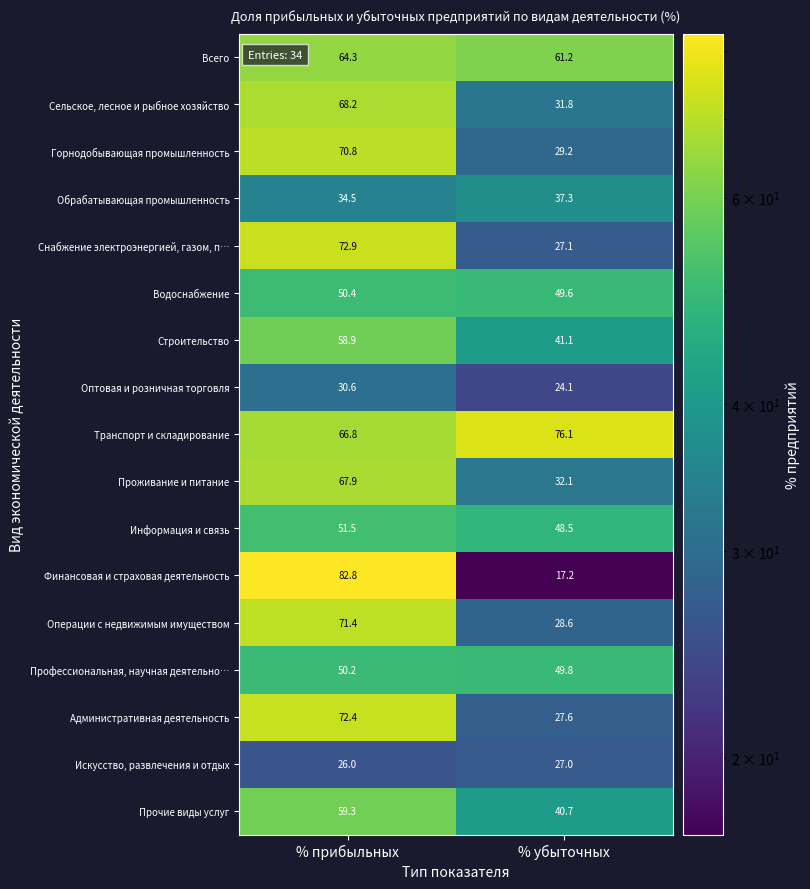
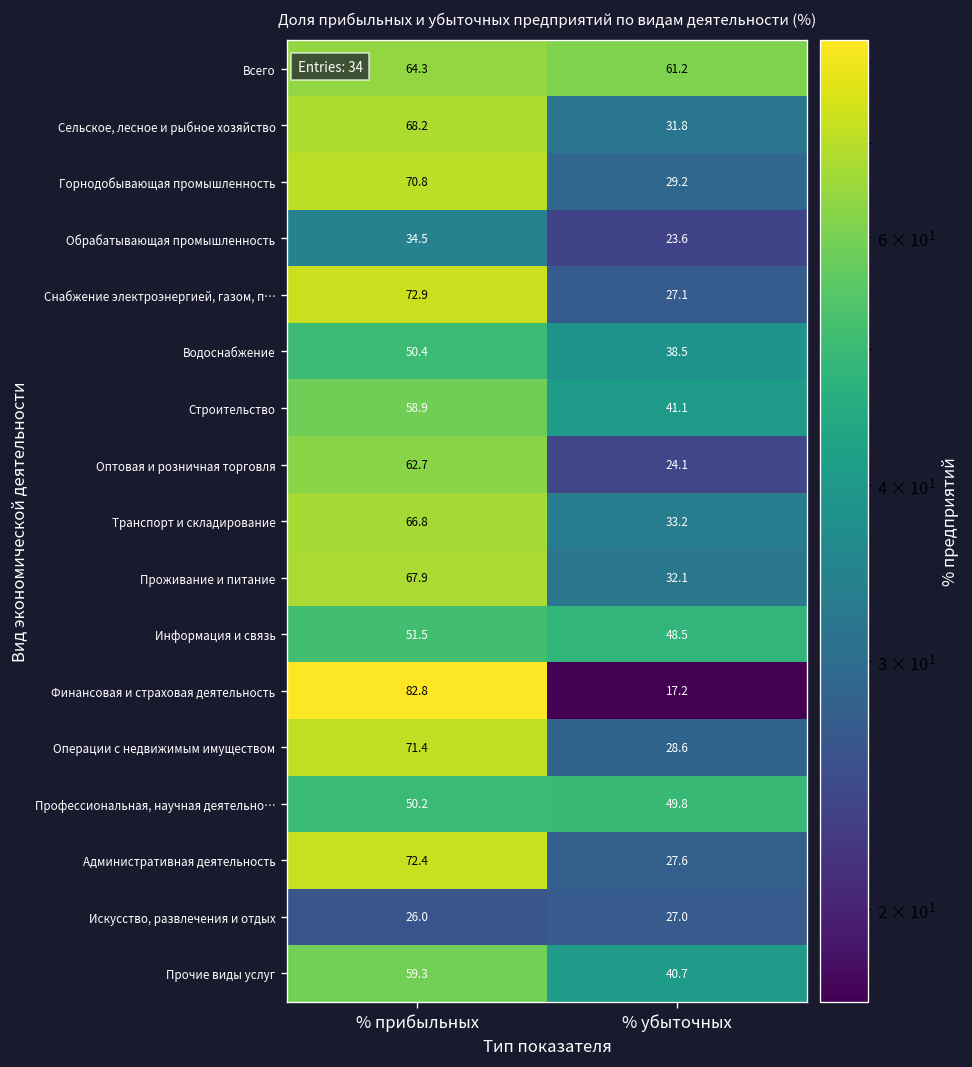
  {
    "Всего": {
      "% прибыльных": 64.3,
      "% убыточных": 61.2
    },
    "Сельское, лесное и рыбное хозяйство": {
      "% прибыльных": 68.2,
      "% убыточных": 31.8
    },
    "Горнодобывающая промышленность": {
      "% прибыльных": 70.8,
      "% убыточных": 29.2
    },
    "Обрабатывающая промышленность": {
      "% прибыльных": 34.5,
-     "% убыточных": 37.3
+     "% убыточных": 23.6
    },
    "Снабжение электроэнергией, газом, п…": {
      "% прибыльных": 72.9,
      "% убыточных": 27.1
    },
    "Водоснабжение": {
      "% прибыльных": 50.4,
-     "% убыточных": 49.6
+     "% убыточных": 38.5
    },
    "Строительство": {
      "% прибыльных": 58.9,
      "% убыточных": 41.1
    },
    "Оптовая и розничная торговля": {
-     "% прибыльных": 30.6,
+     "% прибыльных": 62.7,
      "% убыточных": 24.1
    },
    "Транспорт и складирование": {
      "% прибыльных": 66.8,
-     "% убыточных": 76.1
+     "% убыточных": 33.2
    },
    "Проживание и питание": {
      "% прибыльных": 67.9,
      "% убыточных": 32.1
    },
    "Информация и связь": {
      "% прибыльных": 51.5,
      "% убыточных": 48.5
    },
    "Финансовая и страховая деятельность": {
      "% прибыльных": 82.8,
      "% убыточных": 17.2
    },
    "Операции с недвижимым имуществом": {
      "% прибыльных": 71.4,
      "% убыточных": 28.6
    },
    "Профессиональная, научная деятельно…": {
      "% прибыльных": 50.2,
      "% убыточных": 49.8
    },
    "Административная деятельность": {
      "% прибыльных": 72.4,
      "% убыточных": 27.6
    },
    "Искусство, развлечения и отдых": {
      "% прибыльных": 26.0,
      "% убыточных": 27.0
    },
    "Прочие виды услуг": {
      "% прибыльных": 59.3,
      "% убыточных": 40.7
    }
  }
